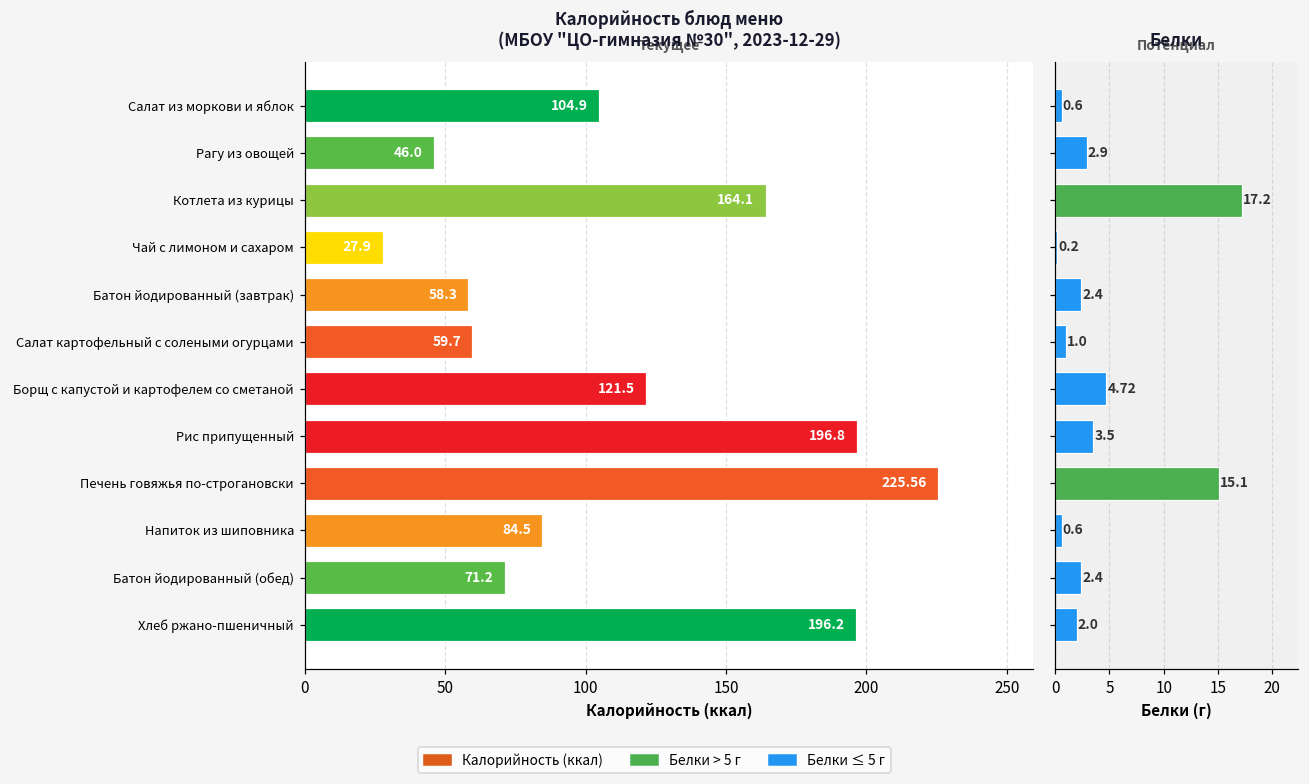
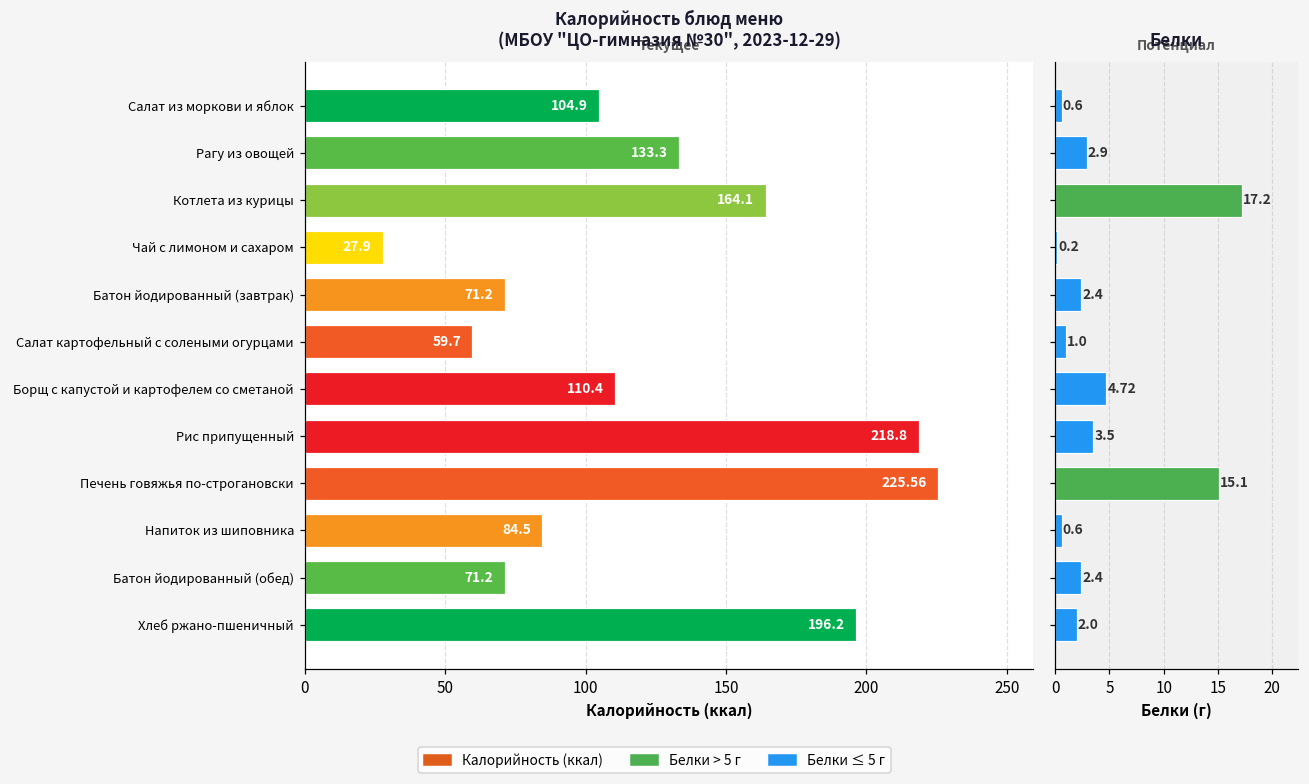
  {
    "Калорийность блюд меню (МБОУ \"ЦО-гимназия №30\", 2023-12-29)": {
      "Салат из моркови и яблок": 104.9,
-     "Рагу из овощей": 46.0,
+     "Рагу из овощей": 133.3,
      "Котлета из курицы": 164.1,
      "Чай с лимоном и сахаром": 27.9,
-     "Батон йодированный (завтрак)": 58.3,
+     "Батон йодированный (завтрак)": 71.2,
      "Салат картофельный с солеными огурцами": 59.7,
-     "Борщ с капустой и картофелем со сметаной": 121.5,
-     "Рис припущенный": 196.8,
+     "Борщ с капустой и картофелем со сметаной": 110.4,
+     "Рис припущенный": 218.8,
      "Печень говяжья по-строгановски": 225.56,
      "Напиток из шиповника": 84.5,
      "Батон йодированный (обед)": 71.2,
      "Хлеб ржано-пшеничный": 196.2
    }
  }
